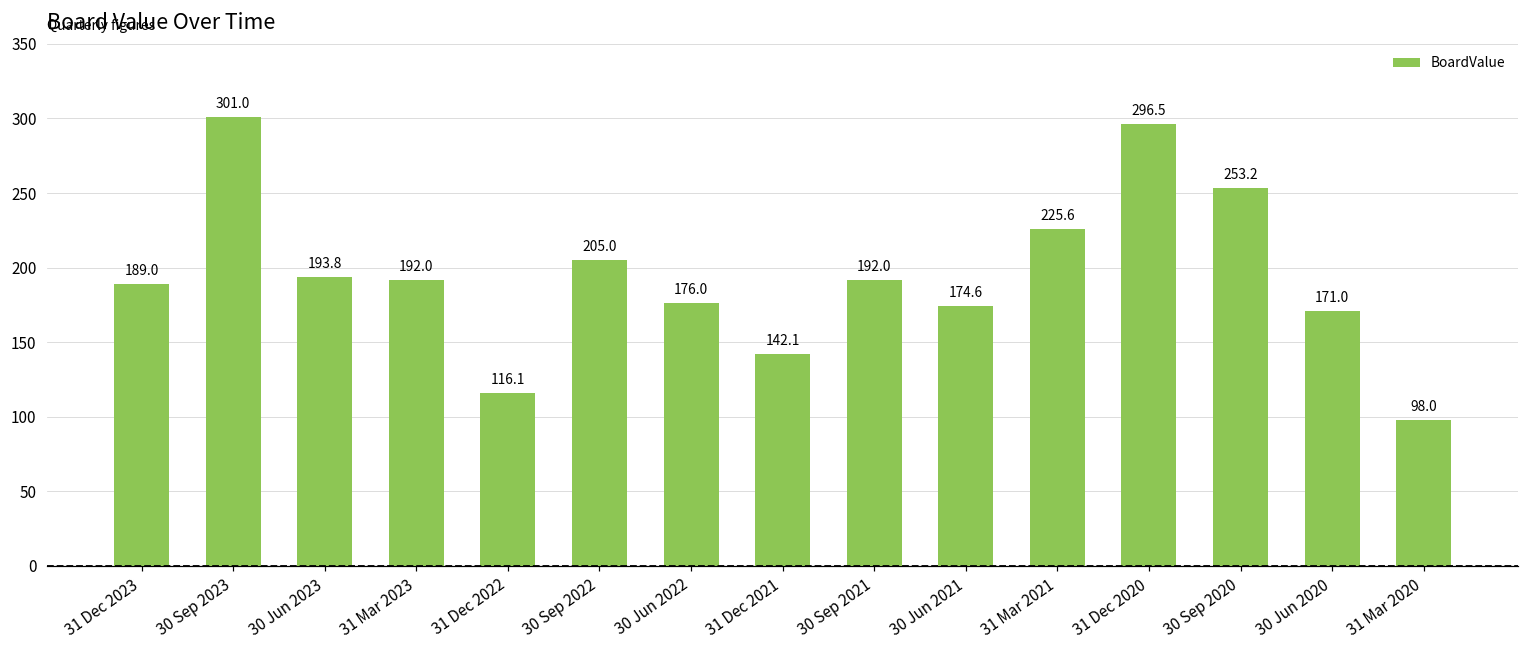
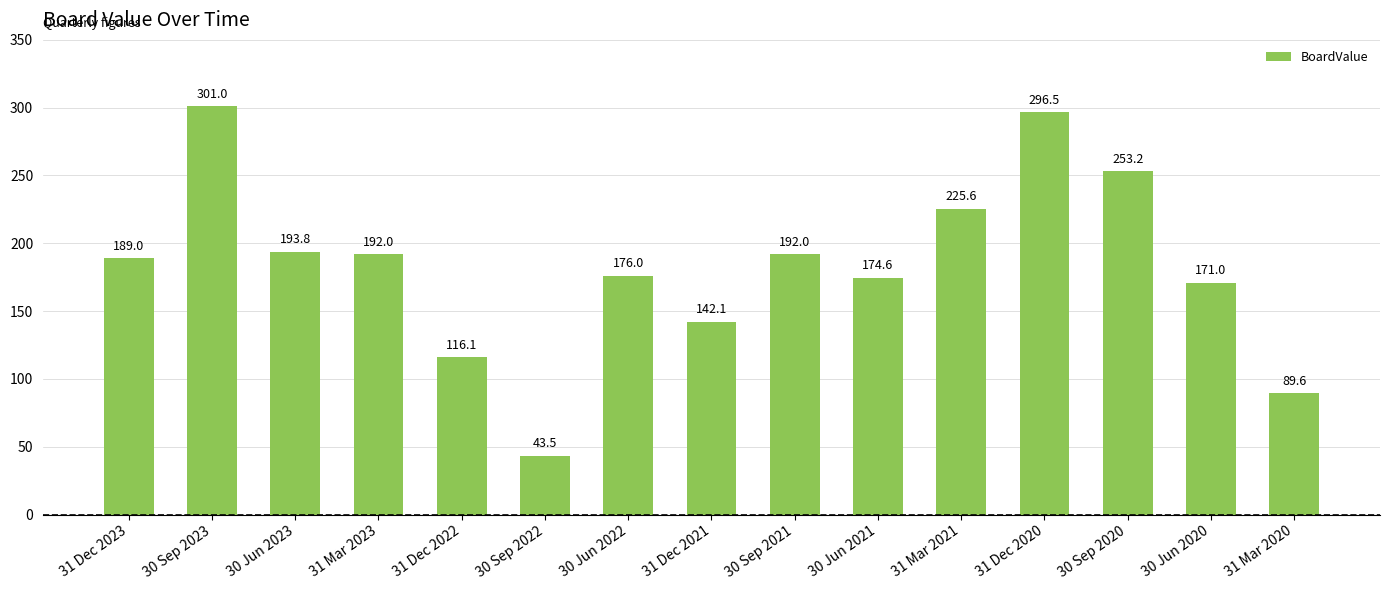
  {
    "31 Dec 2023": 189.0,
    "30 Sep 2023": 301.0,
    "30 Jun 2023": 193.8,
    "31 Mar 2023": 192.0,
    "31 Dec 2022": 116.1,
-   "30 Sep 2022": 205.0,
+   "30 Sep 2022": 43.5,
    "30 Jun 2022": 176.0,
    "31 Dec 2021": 142.1,
    "30 Sep 2021": 192.0,
    "30 Jun 2021": 174.6,
    "31 Mar 2021": 225.6,
    "31 Dec 2020": 296.5,
    "30 Sep 2020": 253.2,
    "30 Jun 2020": 171.0,
-   "31 Mar 2020": 98.0
+   "31 Mar 2020": 89.6
  }
